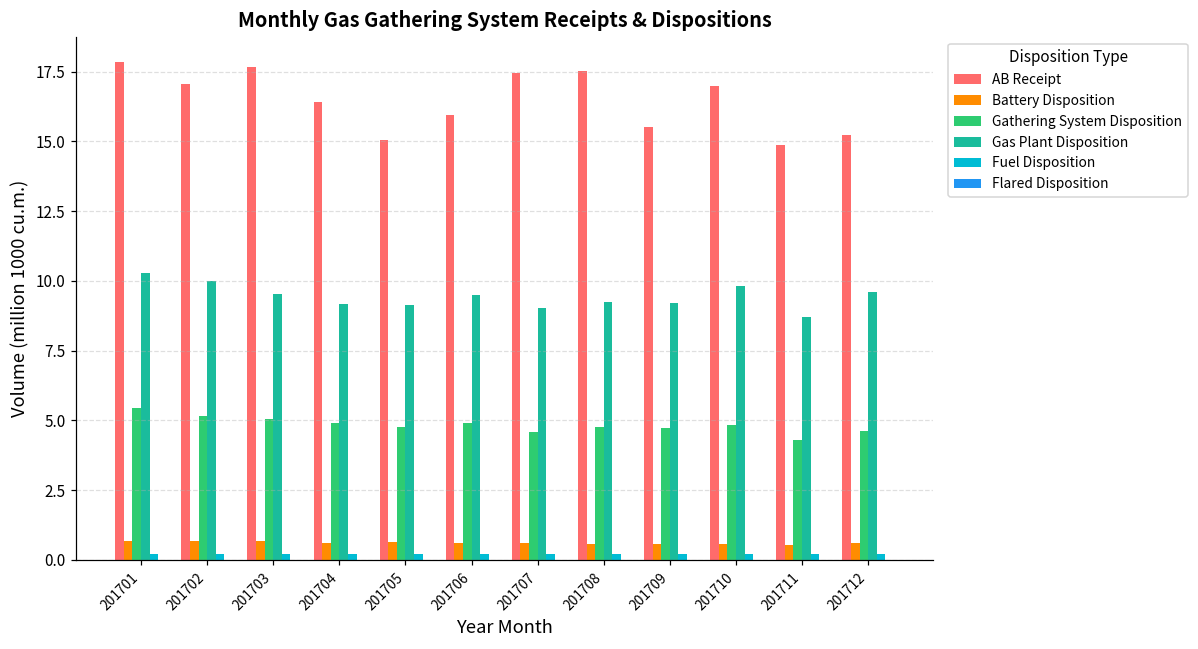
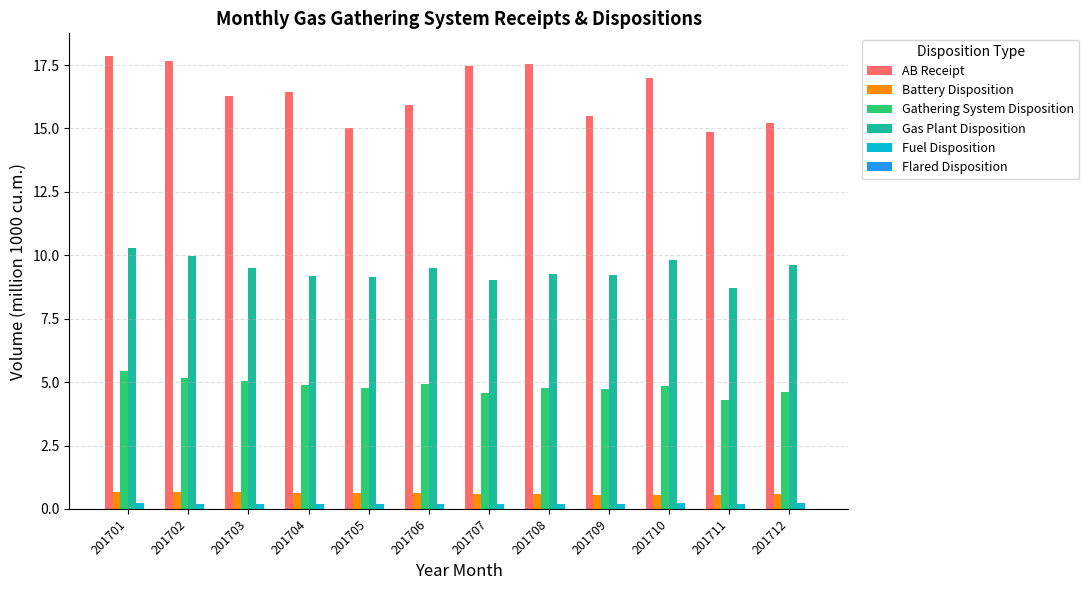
  {
    "AB Receipt": {
      "201701": 17.9,
-     "201702": 17.0,
-     "201703": 17.7,
+     "201702": 17.7,
+     "201703": 16.3,
      "201704": 16.4,
      "201705": 15.0,
      "201706": 15.9,
      "201707": 17.5,
      "201708": 17.5,
      "201709": 15.5,
      "201710": 17.0,
      "201711": 14.9,
      "201712": 15.2
    },
    "Battery Disposition": {
      "201701": 0.7,
      "201702": 0.7,
      "201703": 0.7,
      "201704": 0.6,
      "201705": 0.6,
      "201706": 0.6,
      "201707": 0.6,
      "201708": 0.6,
      "201709": 0.6,
      "201710": 0.6,
      "201711": 0.5,
      "201712": 0.6
    }
  }
